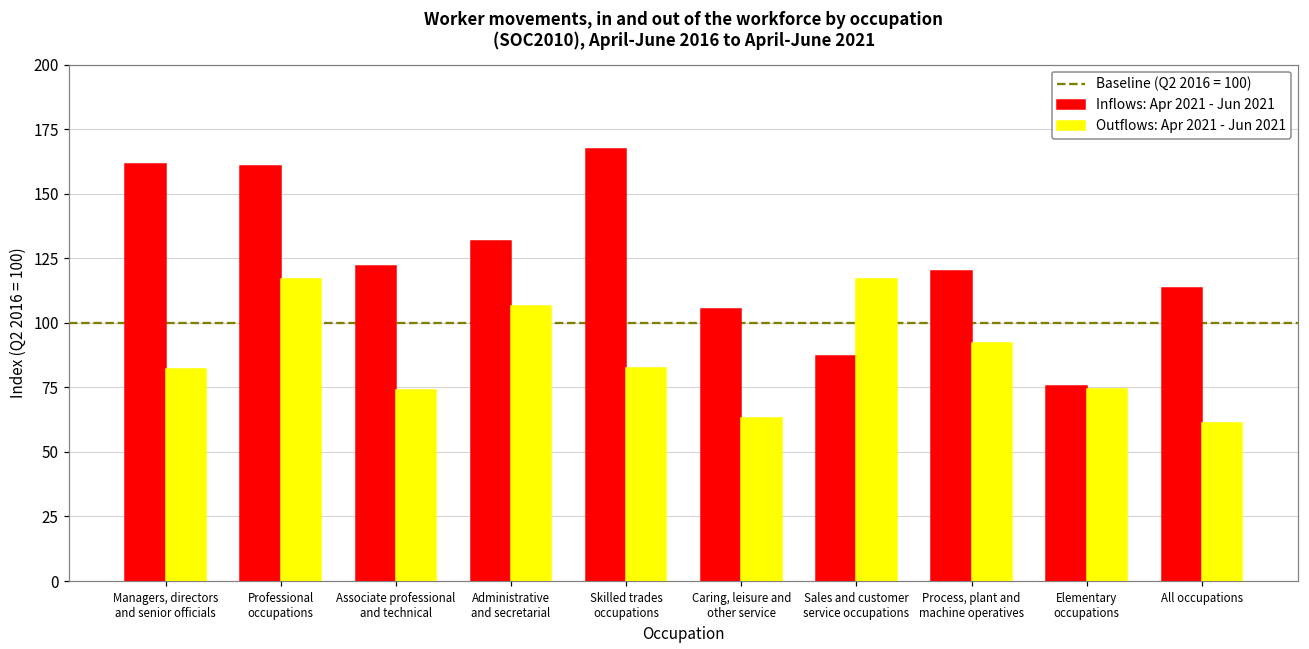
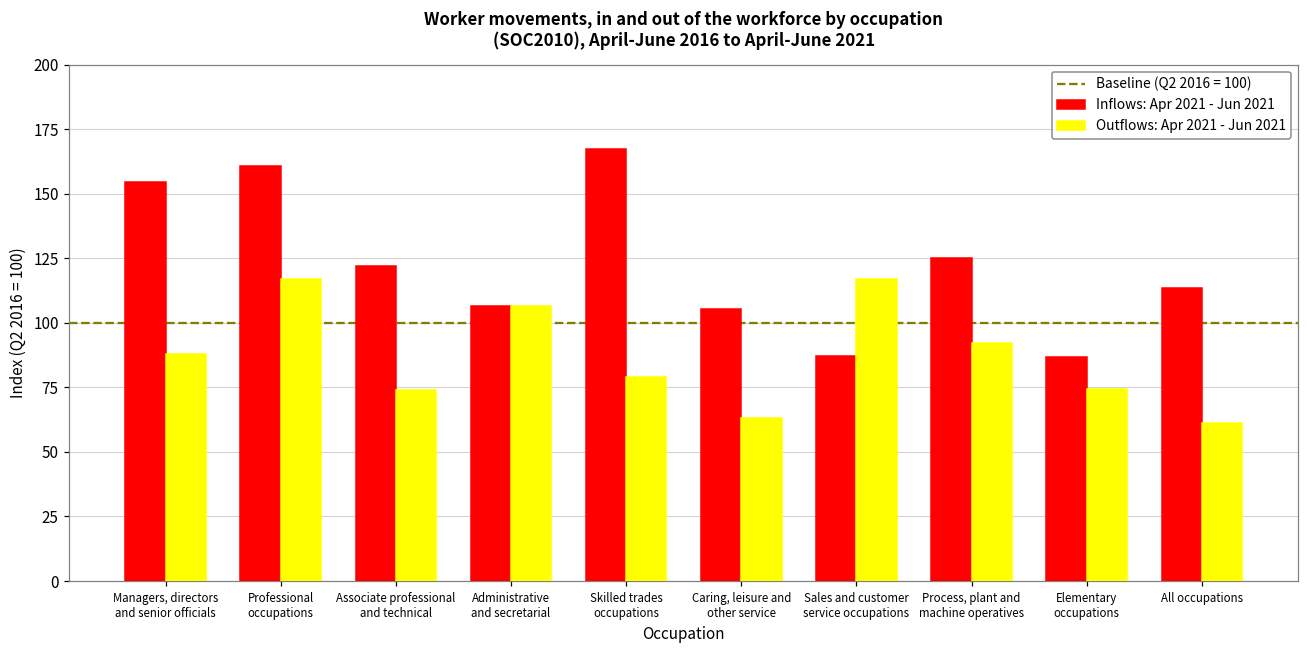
  {
    "Inflows: Apr 2021 - Jun 2021": {
-     "Managers, directors and senior officials": 162,
+     "Managers, directors and senior officials": 155,
      "Professional occupations": 161,
      "Associate professional and technical": 122,
-     "Administrative and secretarial": 132,
+     "Administrative and secretarial": 107,
      "Skilled trades occupations": 168,
      "Caring, leisure and other service": 105,
      "Sales and customer service occupations": 87,
-     "Process, plant and machine operatives": 120,
-     "Elementary occupations": 76,
+     "Process, plant and machine operatives": 125,
+     "Elementary occupations": 87,
      "All occupations": 113
    },
    "Outflows: Apr 2021 - Jun 2021": {
-     "Managers, directors and senior officials": 82,
+     "Managers, directors and senior officials": 88,
      "Professional occupations": 117,
      "Associate professional and technical": 74,
      "Administrative and secretarial": 107,
-     "Skilled trades occupations": 83,
+     "Skilled trades occupations": 79,
      "Caring, leisure and other service": 63,
      "Sales and customer service occupations": 117,
      "Process, plant and machine operatives": 92,
      "Elementary occupations": 74,
      "All occupations": 61
    }
  }
